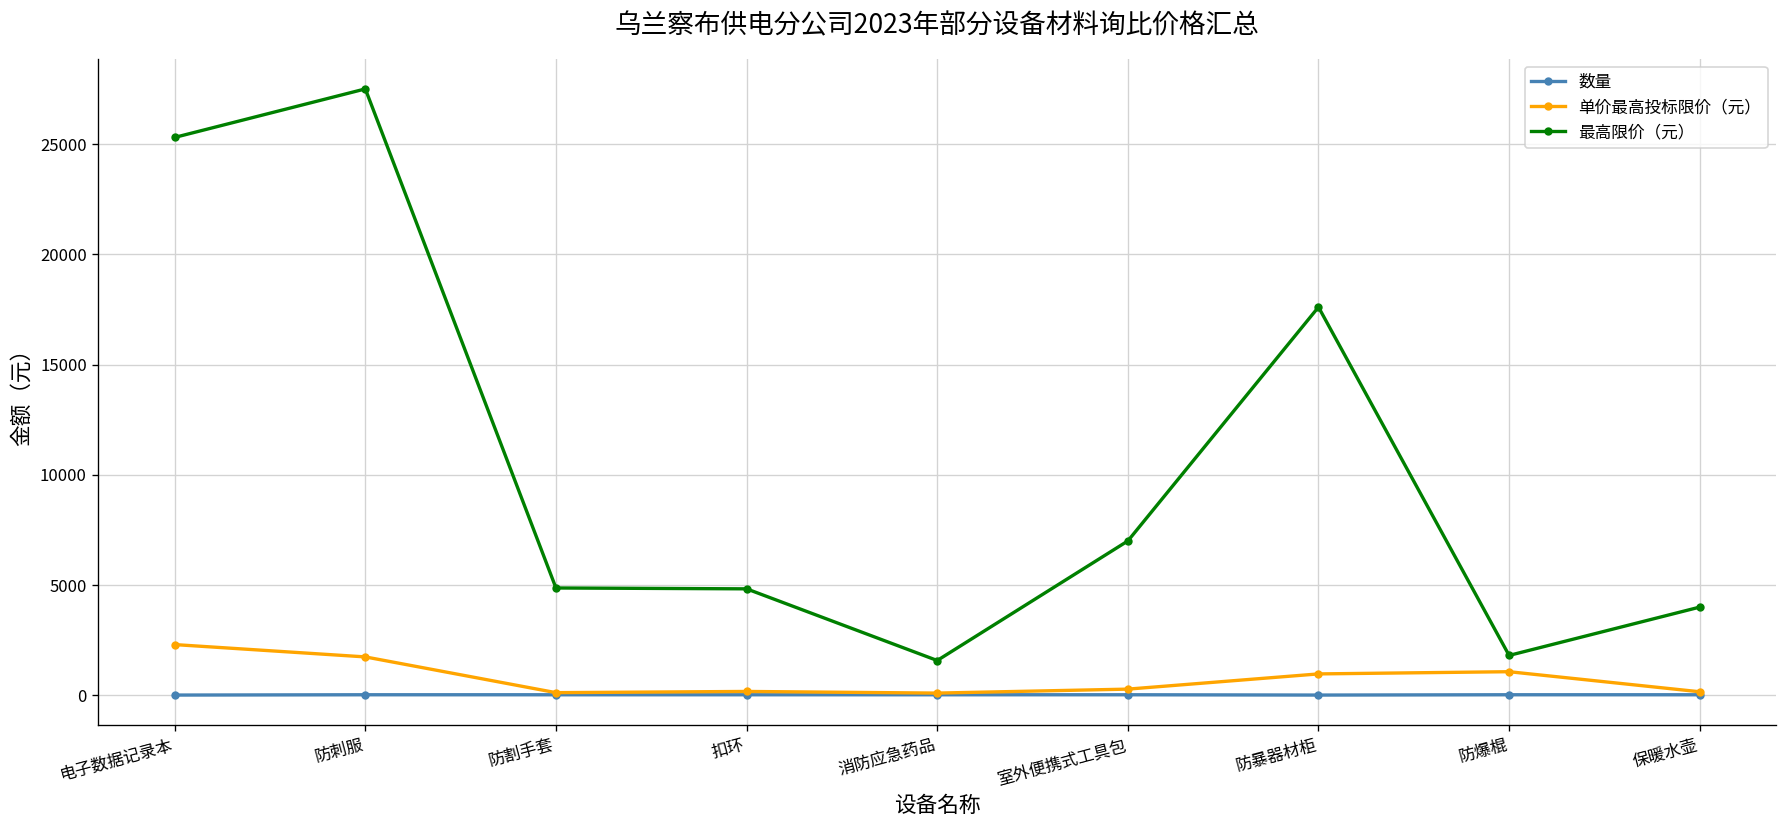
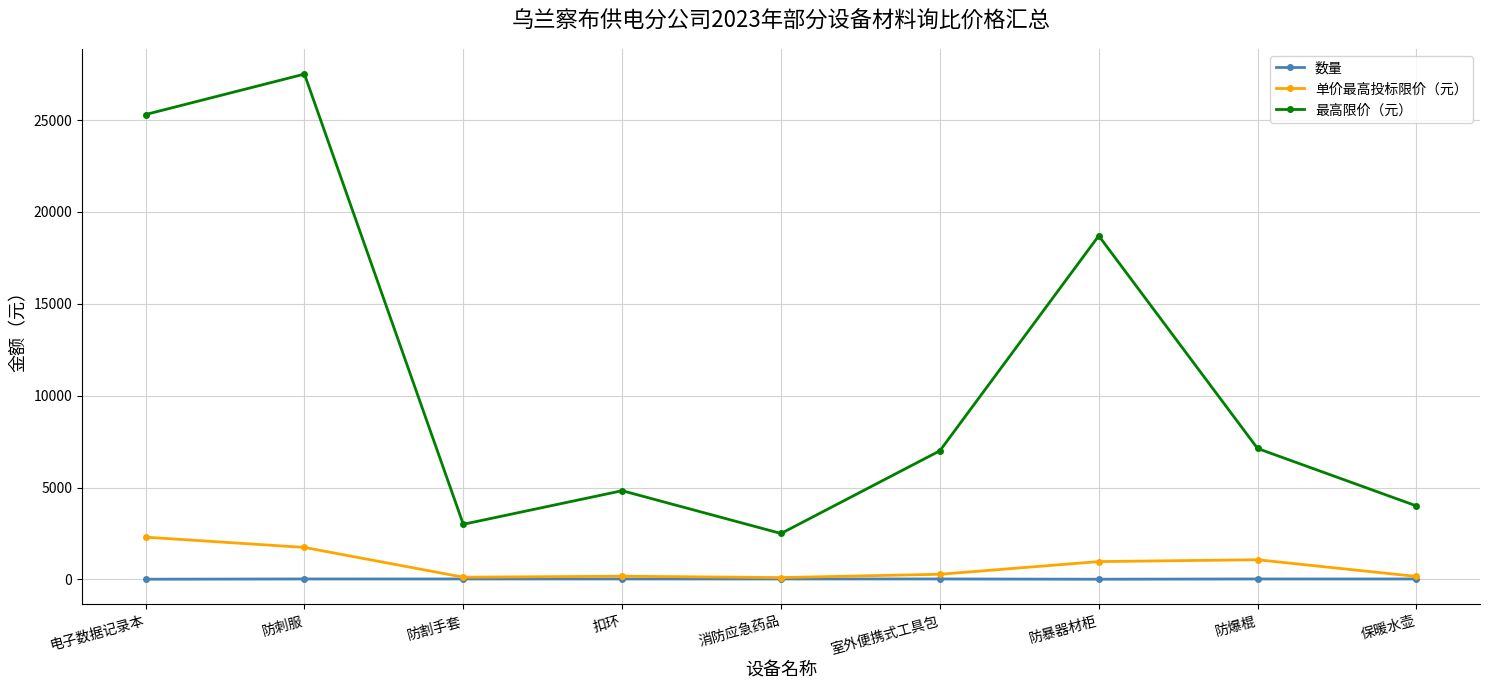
  {
    "数量": {
      "电子数据记录本": 0,
      "防刺服": 0,
      "扣环": 0,
      "室外便携式工具包": 0,
      "防暴器材柜": 0,
      "防爆棍": 0
    },
    "单价最高投标限价（元）": {
      "电子数据记录本": 2300,
      "防刺服": 1700,
      "扣环": 200,
      "室外便携式工具包": 300,
      "防暴器材柜": 1000,
      "防爆棍": 1100
    },
    "最高限价（元）": {
      "电子数据记录本": 25300,
      "防刺服": 27500,
-     "防割手套": 4900,
+     "防割手套": 3000,
      "扣环": 4800,
-     "消防应急药品": 1600,
+     "消防应急药品": 2500,
      "室外便携式工具包": 7000,
-     "防暴器材柜": 17600,
-     "防爆棍": 1800,
+     "防暴器材柜": 18700,
+     "防爆棍": 7100,
      "保暖水壶": 4000
    }
  }
